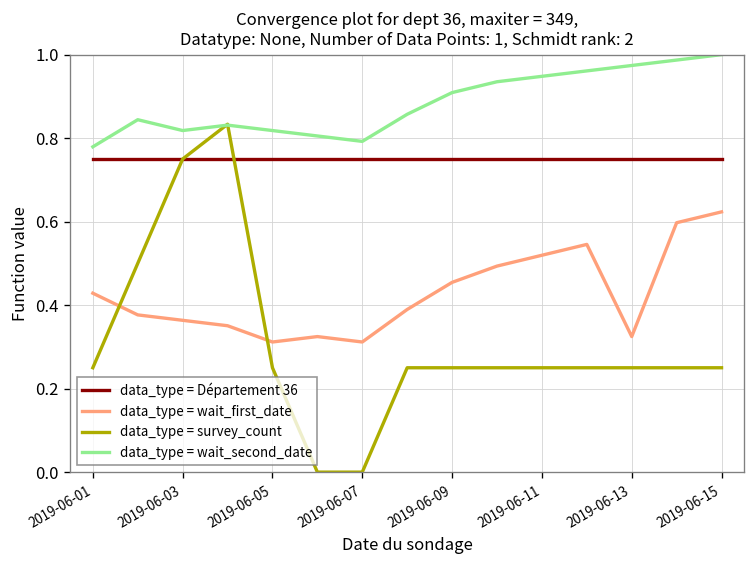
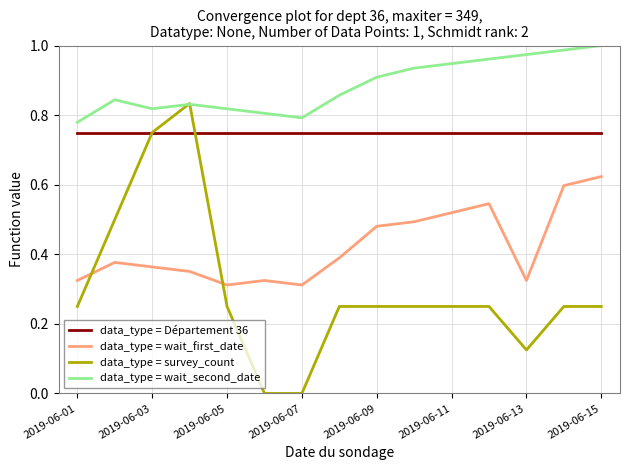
  {
    "data_type = Département 36": {
      "2019-06-01": 0.75,
      "2019-06-05": 0.75,
      "2019-06-07": 0.75,
      "2019-06-09": 0.75,
      "2019-06-11": 0.75,
      "2019-06-13": 0.75,
      "2019-06-15": 0.75
    },
    "data_type = wait_first_date": {
-     "2019-06-01": 0.43,
+     "2019-06-01": 0.32,
      "2019-06-03": 0.36,
      "2019-06-05": 0.31,
      "2019-06-07": 0.31,
-     "2019-06-09": 0.45,
+     "2019-06-09": 0.48,
      "2019-06-11": 0.52,
      "2019-06-13": 0.32,
      "2019-06-15": 0.62
    },
    "data_type = survey_count": {
      "2019-06-01": 0.25,
      "2019-06-05": 0.25,
      "2019-06-07": 0.00,
      "2019-06-09": 0.25,
      "2019-06-11": 0.25,
-     "2019-06-13": 0.25,
+     "2019-06-13": 0.13,
      "2019-06-15": 0.25
    },
    "data_type = wait_second_date": {
      "2019-06-01": 0.78,
      "2019-06-03": 0.82,
      "2019-06-05": 0.82,
      "2019-06-07": 0.79,
      "2019-06-09": 0.91,
      "2019-06-11": 0.95,
      "2019-06-13": 0.97,
      "2019-06-15": 1.00
    }
  }
